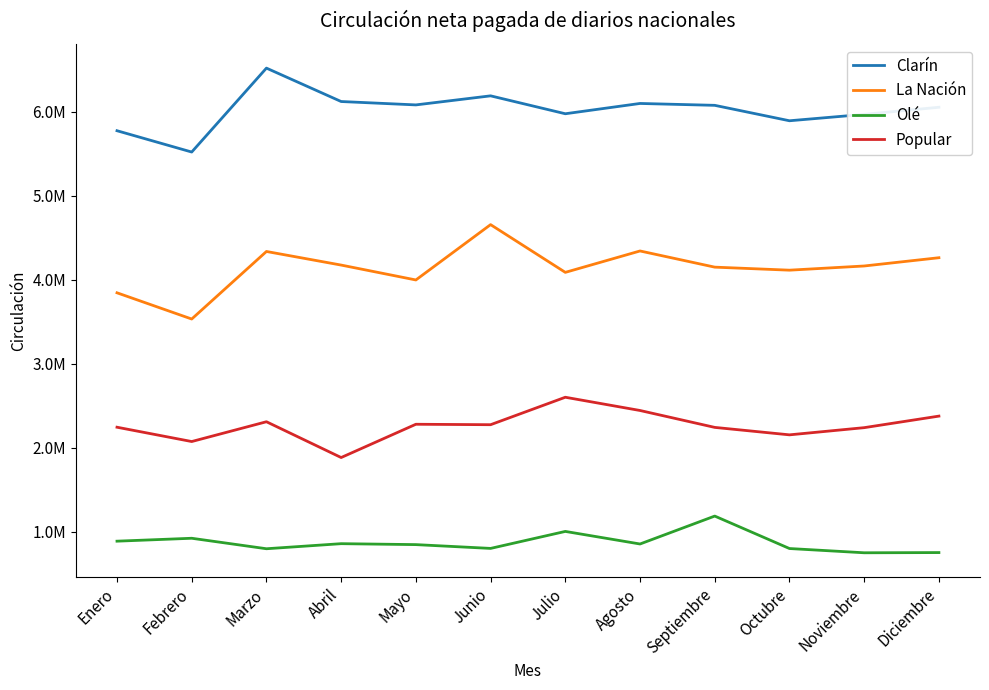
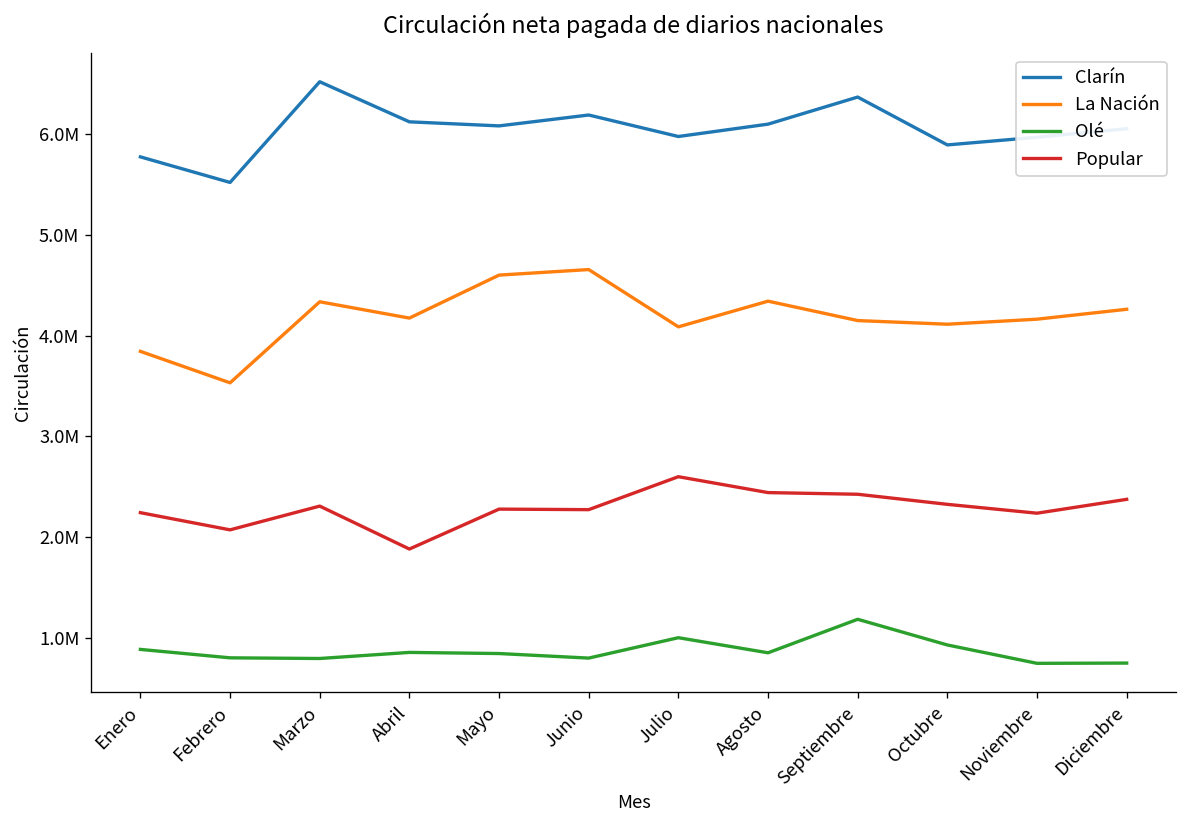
  {
    "Clarín": {
      "Enero": 5800000,
      "Febrero": 5500000,
      "Marzo": 6500000,
      "Abril": 6100000,
      "Mayo": 6100000,
      "Junio": 6200000,
      "Julio": 6000000,
      "Agosto": 6100000,
-     "Septiembre": 6100000,
+     "Septiembre": 6400000,
      "Octubre": 5900000
    },
    "La Nación": {
      "Enero": 3800000,
      "Febrero": 3500000,
      "Marzo": 4300000,
      "Abril": 4200000,
-     "Mayo": 4000000,
+     "Mayo": 4600000,
      "Junio": 4700000,
      "Julio": 4100000,
      "Agosto": 4300000,
      "Septiembre": 4100000,
      "Octubre": 4100000,
      "Noviembre": 4200000,
      "Diciembre": 4300000
    },
    "Olé": {
      "Enero": 900000,
-     "Febrero": 900000,
+     "Febrero": 800000,
      "Marzo": 800000,
      "Abril": 900000,
      "Mayo": 800000,
      "Junio": 800000,
      "Julio": 1000000,
      "Agosto": 900000,
      "Septiembre": 1200000,
-     "Octubre": 800000,
+     "Octubre": 900000,
      "Noviembre": 700000,
      "Diciembre": 800000
    },
    "Popular": {
      "Enero": 2200000,
      "Febrero": 2100000,
      "Marzo": 2300000,
      "Abril": 1900000,
      "Mayo": 2300000,
      "Junio": 2300000,
      "Julio": 2600000,
      "Agosto": 2400000,
-     "Septiembre": 2200000,
-     "Octubre": 2200000,
+     "Septiembre": 2400000,
+     "Octubre": 2300000,
      "Noviembre": 2200000,
      "Diciembre": 2400000
    }
  }
